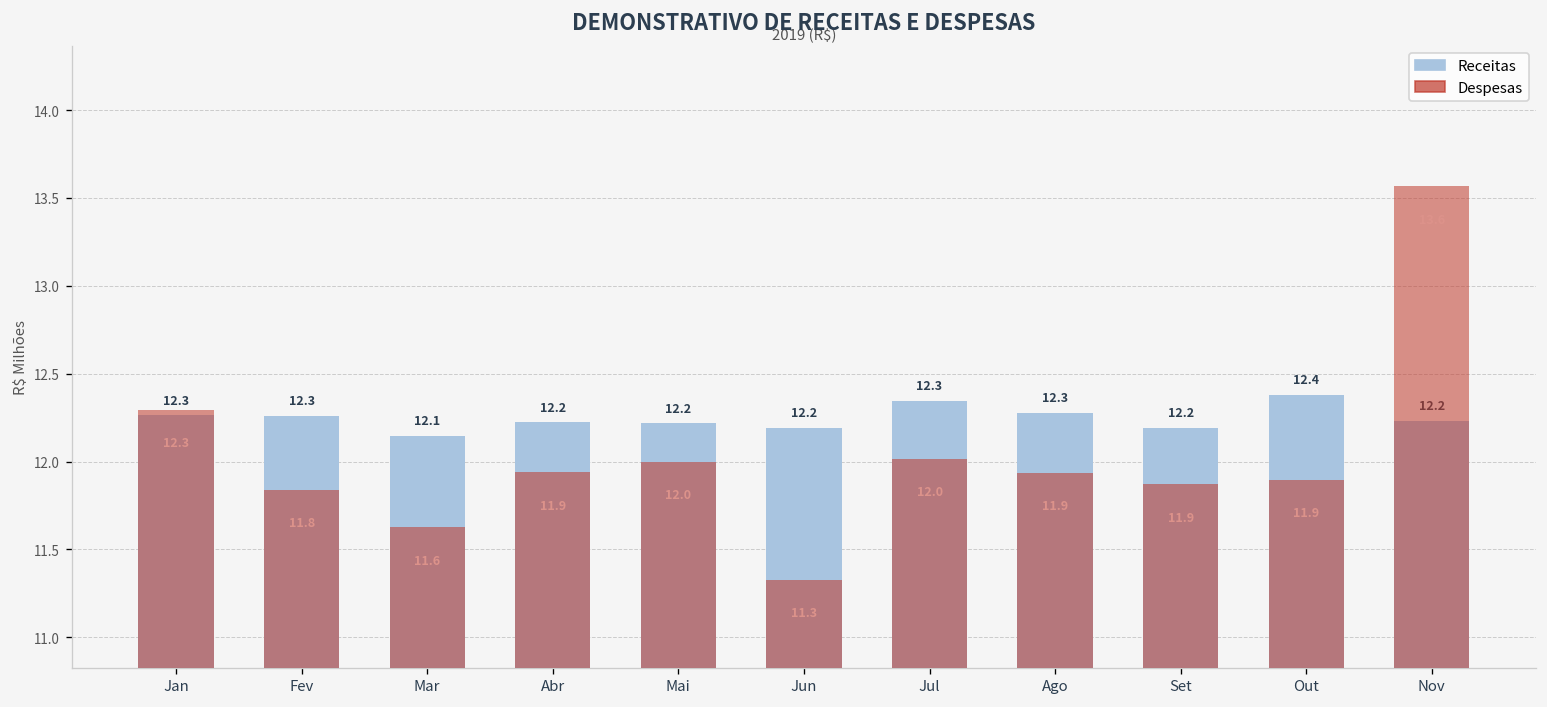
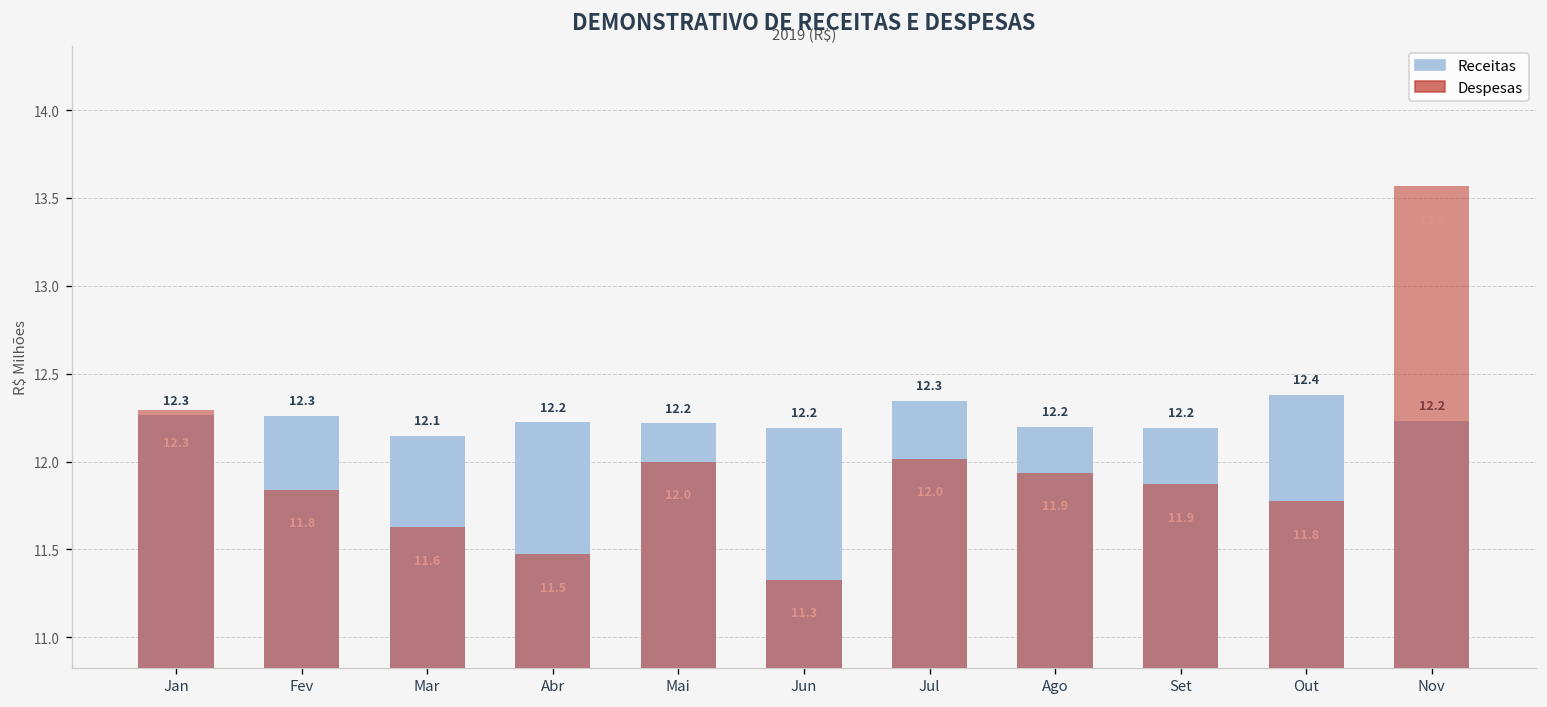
  {
    "Receitas": {
      "Fev": 12.3,
      "Mar": 12.1,
      "Abr": 12.2,
      "Mai": 12.2,
      "Jun": 12.2,
      "Jul": 12.3,
-     "Ago": 12.3,
+     "Ago": 12.2,
      "Set": 12.2,
      "Out": 12.4
    },
    "Despesas": {
-     "Abr": 11.94,
-     "Out": 11.90
+     "Abr": 11.47,
+     "Out": 11.77
    }
  }
